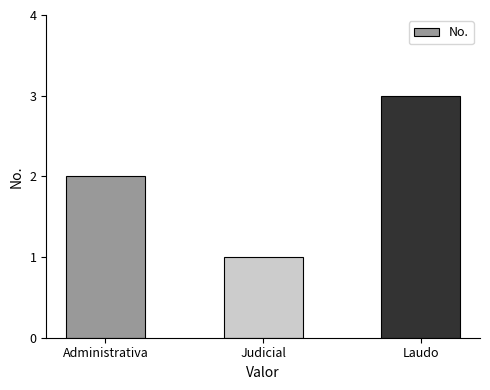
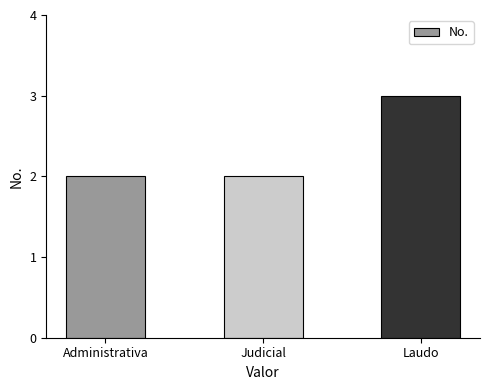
  {
    "Administrativa": 2,
-   "Judicial": 1,
+   "Judicial": 2,
    "Laudo": 3
  }
